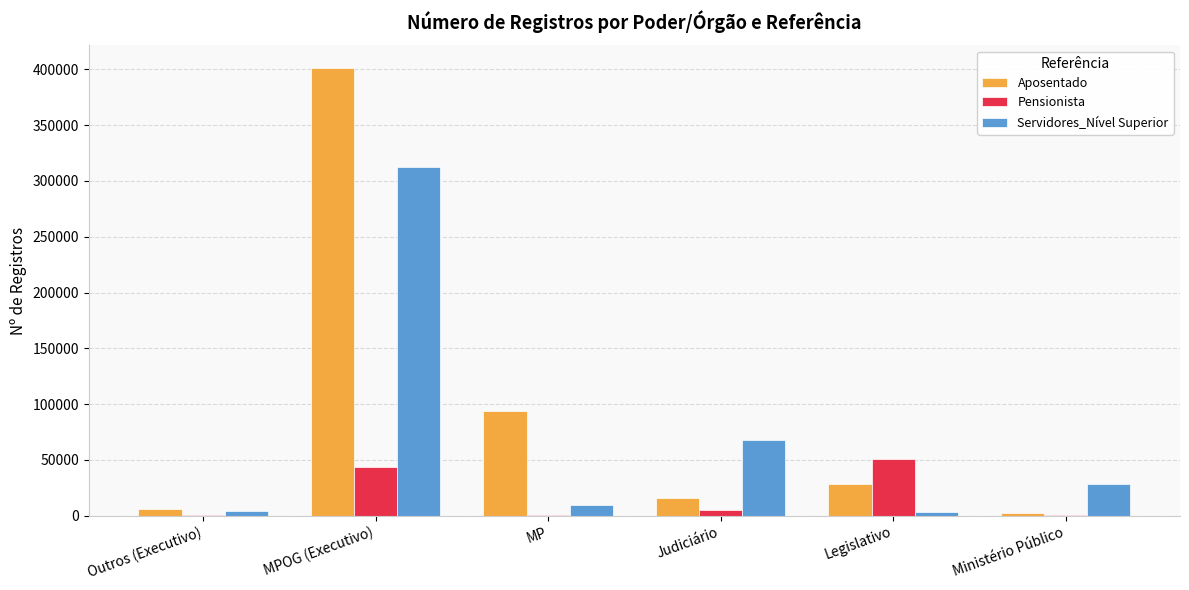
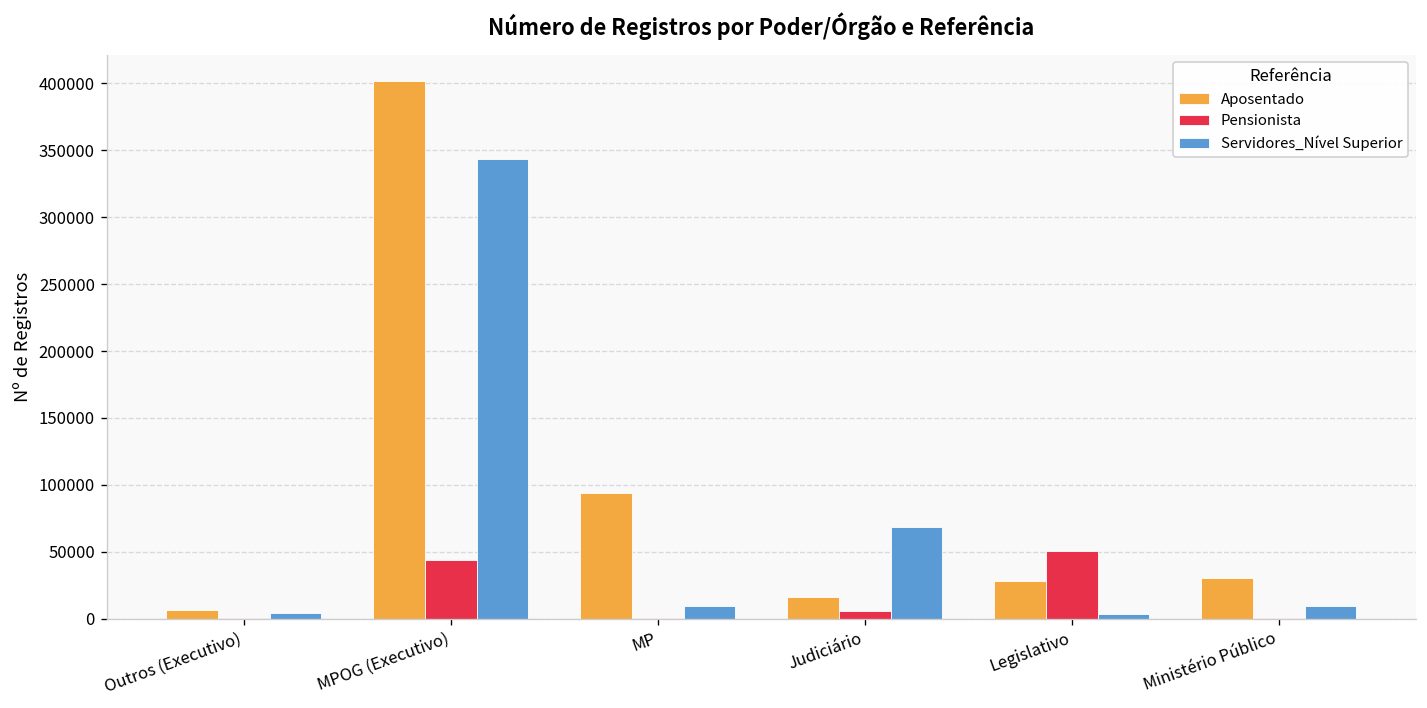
  {
    "Aposentado": {
      "Outros (Executivo)": 6000,
      "MPOG (Executivo)": 401000,
      "MP": 94000,
      "Judiciário": 16000,
      "Legislativo": 29000,
-     "Ministério Público": 2000
+     "Ministério Público": 31000
    },
    "Pensionista": {
      "MPOG (Executivo)": 44000,
      "Judiciário": 6000,
      "Legislativo": 51000
    },
    "Servidores_Nível Superior": {
      "Outros (Executivo)": 4000,
-     "MPOG (Executivo)": 312000,
+     "MPOG (Executivo)": 343000,
      "MP": 9000,
      "Judiciário": 68000,
      "Legislativo": 4000,
-     "Ministério Público": 29000
+     "Ministério Público": 9000
    }
  }
